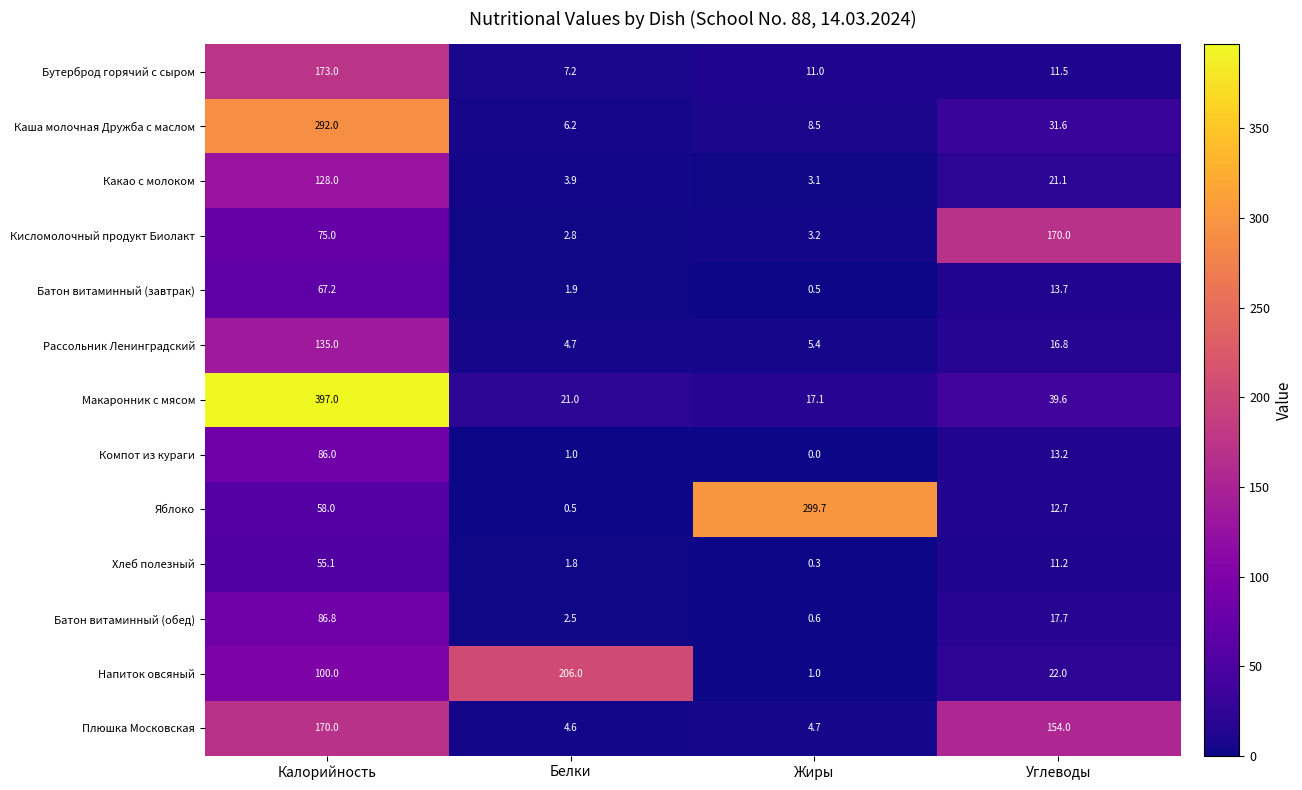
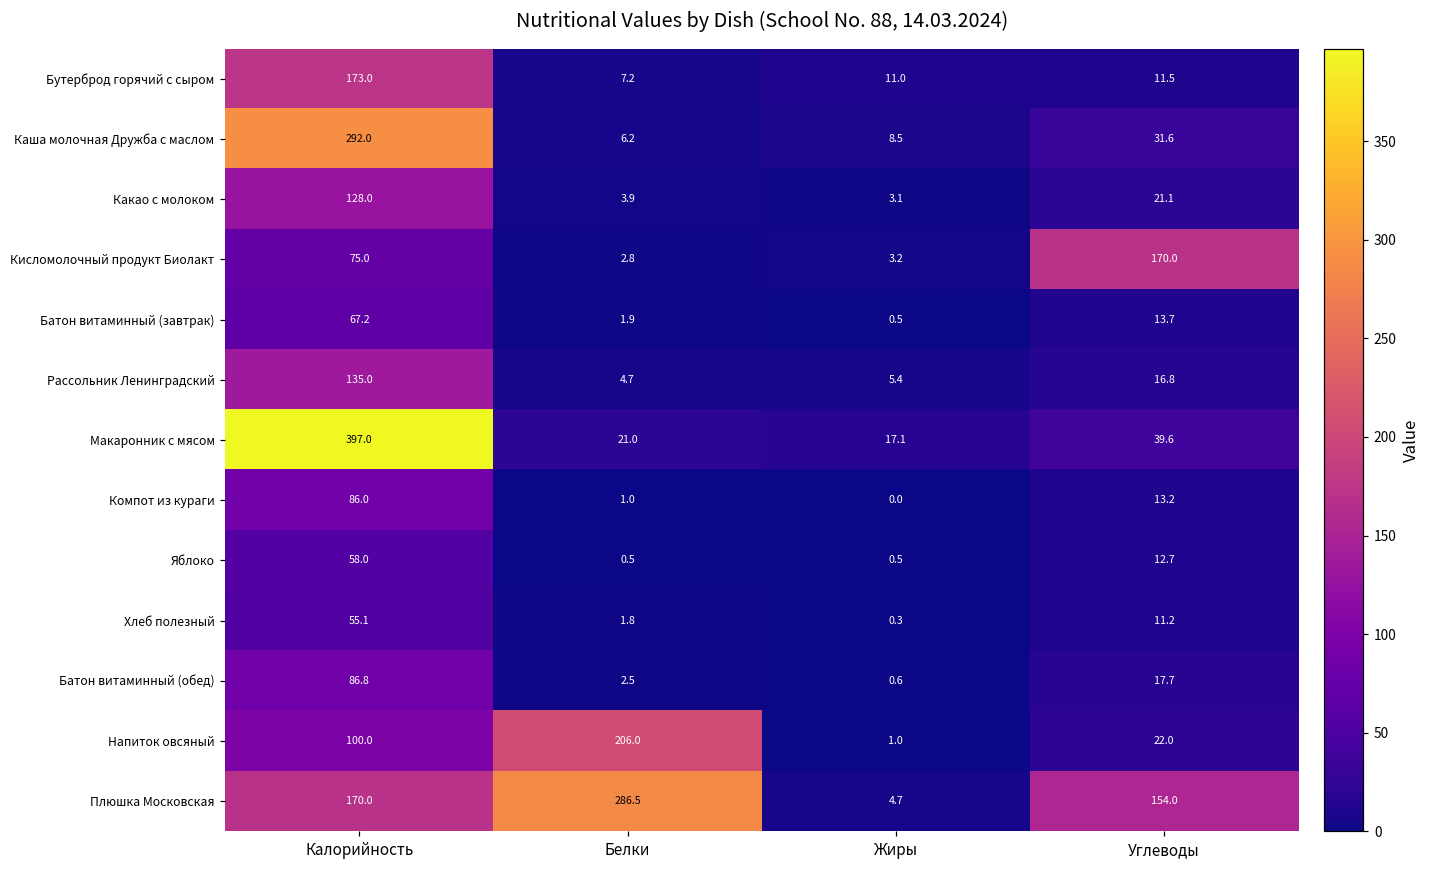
  {
    "Бутерброд горячий с сыром": {
      "Калорийность": 173.0,
      "Белки": 7.2,
      "Жиры": 11.0,
      "Углеводы": 11.5
    },
    "Каша молочная Дружба с маслом": {
      "Калорийность": 292.0,
      "Белки": 6.2,
      "Жиры": 8.5,
      "Углеводы": 31.6
    },
    "Какао с молоком": {
      "Калорийность": 128.0,
      "Белки": 3.9,
      "Жиры": 3.1,
      "Углеводы": 21.1
    },
    "Кисломолочный продукт Биолакт": {
      "Калорийность": 75.0,
      "Белки": 2.8,
      "Жиры": 3.2,
      "Углеводы": 170.0
    },
    "Батон витаминный (завтрак)": {
      "Калорийность": 67.2,
      "Белки": 1.9,
      "Жиры": 0.5,
      "Углеводы": 13.7
    },
    "Рассольник Ленинградский": {
      "Калорийность": 135.0,
      "Белки": 4.7,
      "Жиры": 5.4,
      "Углеводы": 16.8
    },
    "Макаронник с мясом": {
      "Калорийность": 397.0,
      "Белки": 21.0,
      "Жиры": 17.1,
      "Углеводы": 39.6
    },
    "Компот из кураги": {
      "Калорийность": 86.0,
      "Белки": 1.0,
      "Жиры": 0.0,
      "Углеводы": 13.2
    },
    "Яблоко": {
      "Калорийность": 58.0,
      "Белки": 0.5,
-     "Жиры": 299.7,
+     "Жиры": 0.5,
      "Углеводы": 12.7
    },
    "Хлеб полезный": {
      "Калорийность": 55.1,
      "Белки": 1.8,
      "Жиры": 0.3,
      "Углеводы": 11.2
    },
    "Батон витаминный (обед)": {
      "Калорийность": 86.8,
      "Белки": 2.5,
      "Жиры": 0.6,
      "Углеводы": 17.7
    },
    "Напиток овсяный": {
      "Калорийность": 100.0,
      "Белки": 206.0,
      "Жиры": 1.0,
      "Углеводы": 22.0
    },
    "Плюшка Московская": {
      "Калорийность": 170.0,
-     "Белки": 4.6,
+     "Белки": 286.5,
      "Жиры": 4.7,
      "Углеводы": 154.0
    }
  }
